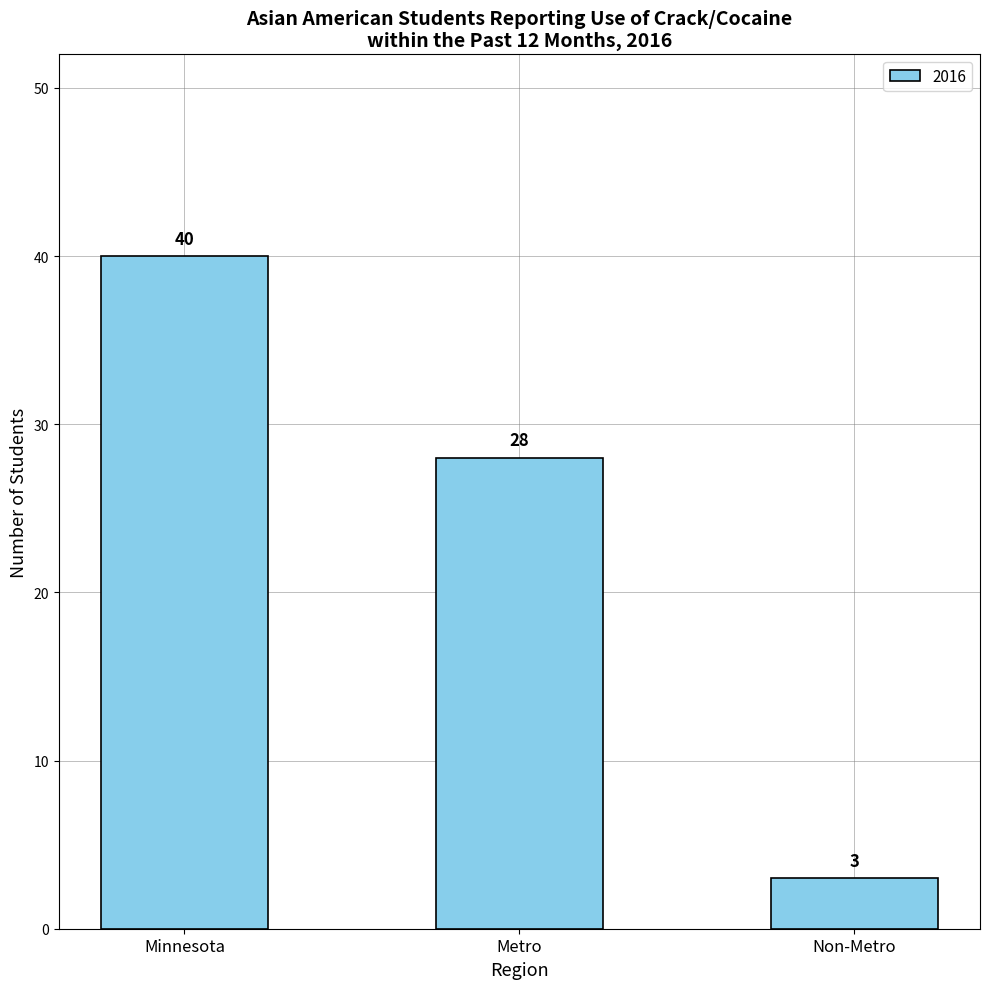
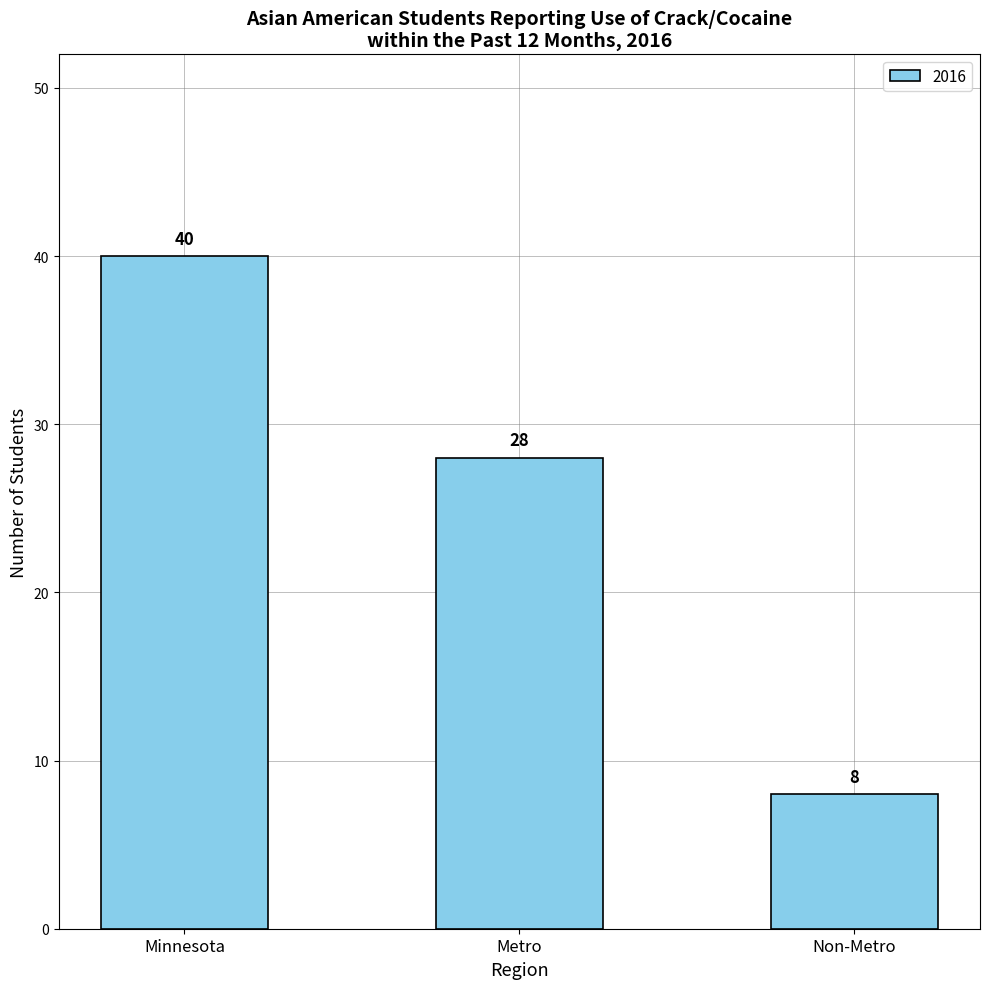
  {
    "Minnesota": 40,
    "Metro": 28,
-   "Non-Metro": 3
+   "Non-Metro": 8
  }
